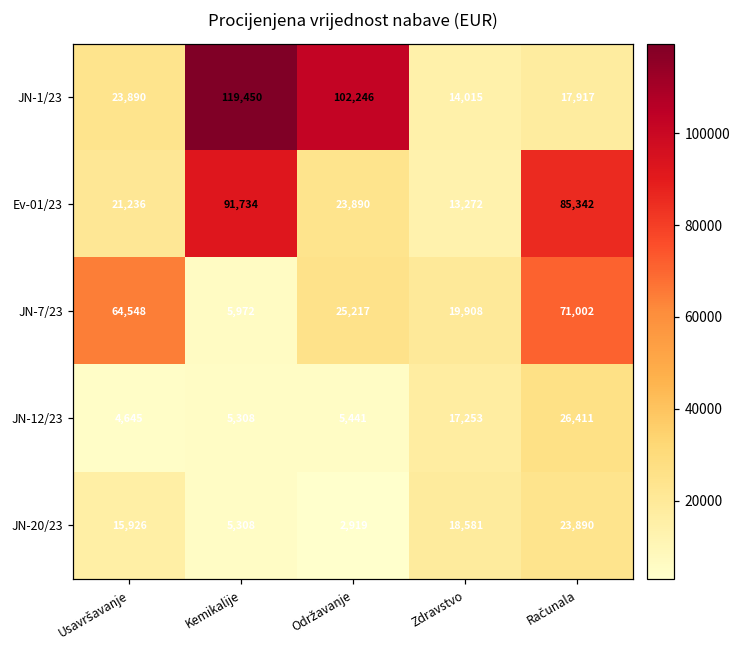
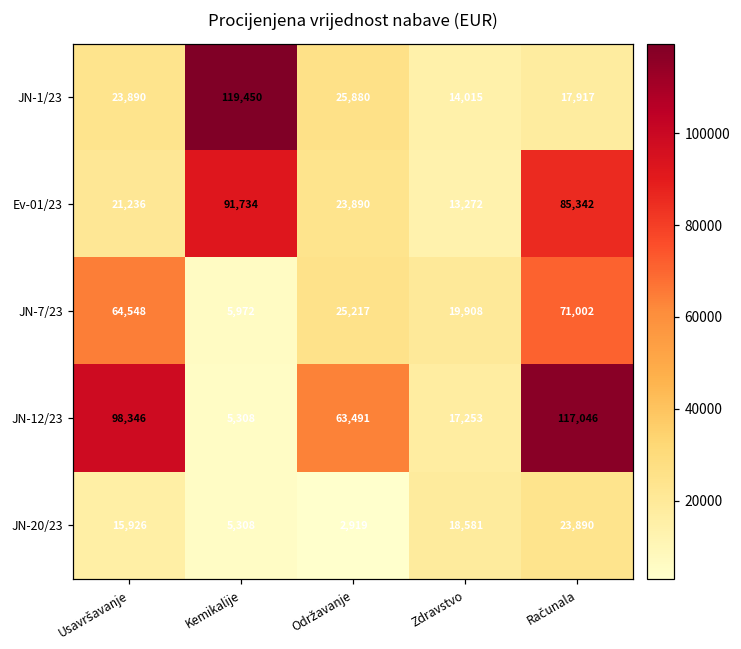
  {
    "JN-1/23": {
      "Usavršavanje": "23,890",
      "Kemikalije": "119,450",
-     "Održavanje": "102,246",
+     "Održavanje": "25,880",
      "Zdravstvo": "14,015",
      "Računala": "17,917"
    },
    "Ev-01/23": {
      "Usavršavanje": "21,236",
      "Kemikalije": "91,734",
      "Održavanje": "23,890",
      "Zdravstvo": "13,272",
      "Računala": "85,342"
    },
    "JN-7/23": {
      "Usavršavanje": "64,548",
      "Kemikalije": "5,972",
      "Održavanje": "25,217",
      "Zdravstvo": "19,908",
      "Računala": "71,002"
    },
    "JN-12/23": {
-     "Usavršavanje": "4,645",
+     "Usavršavanje": "98,346",
      "Kemikalije": "5,308",
-     "Održavanje": "5,441",
+     "Održavanje": "63,491",
      "Zdravstvo": "17,253",
-     "Računala": "26,411"
+     "Računala": "117,046"
    },
    "JN-20/23": {
      "Usavršavanje": "15,926",
      "Kemikalije": "5,308",
      "Održavanje": "2,919",
      "Zdravstvo": "18,581",
      "Računala": "23,890"
    }
  }
